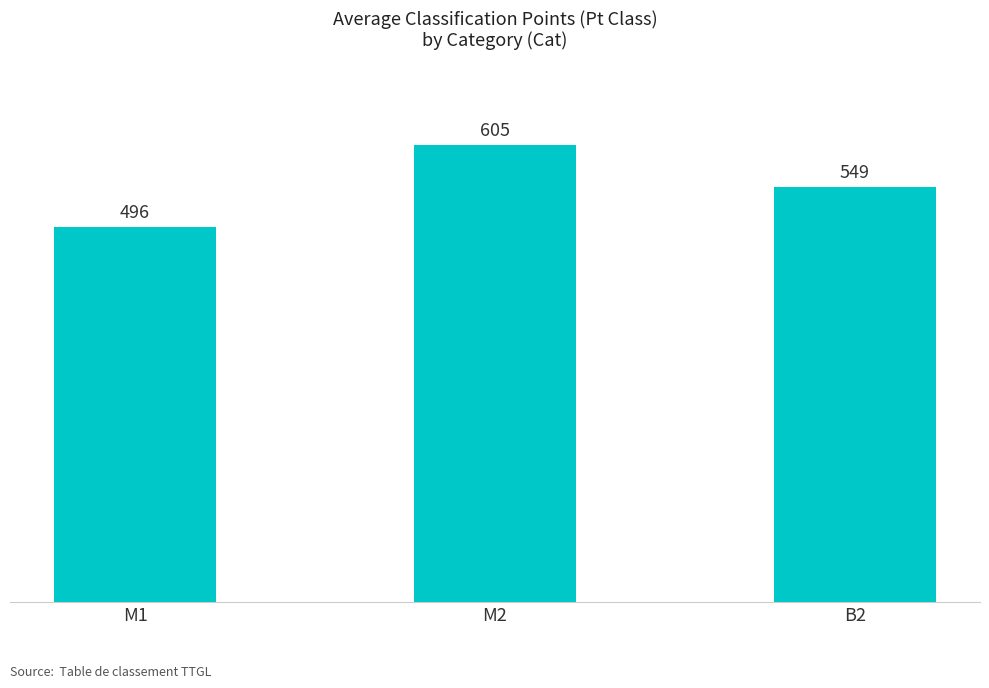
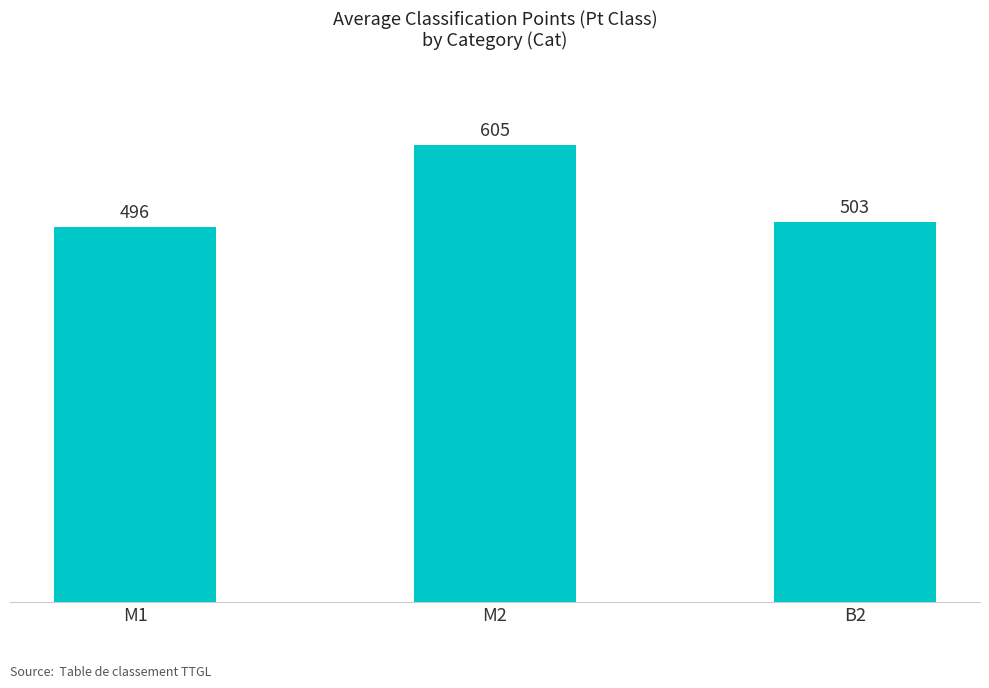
  {
    "M1": 496,
    "M2": 605,
-   "B2": 549
+   "B2": 503
  }
